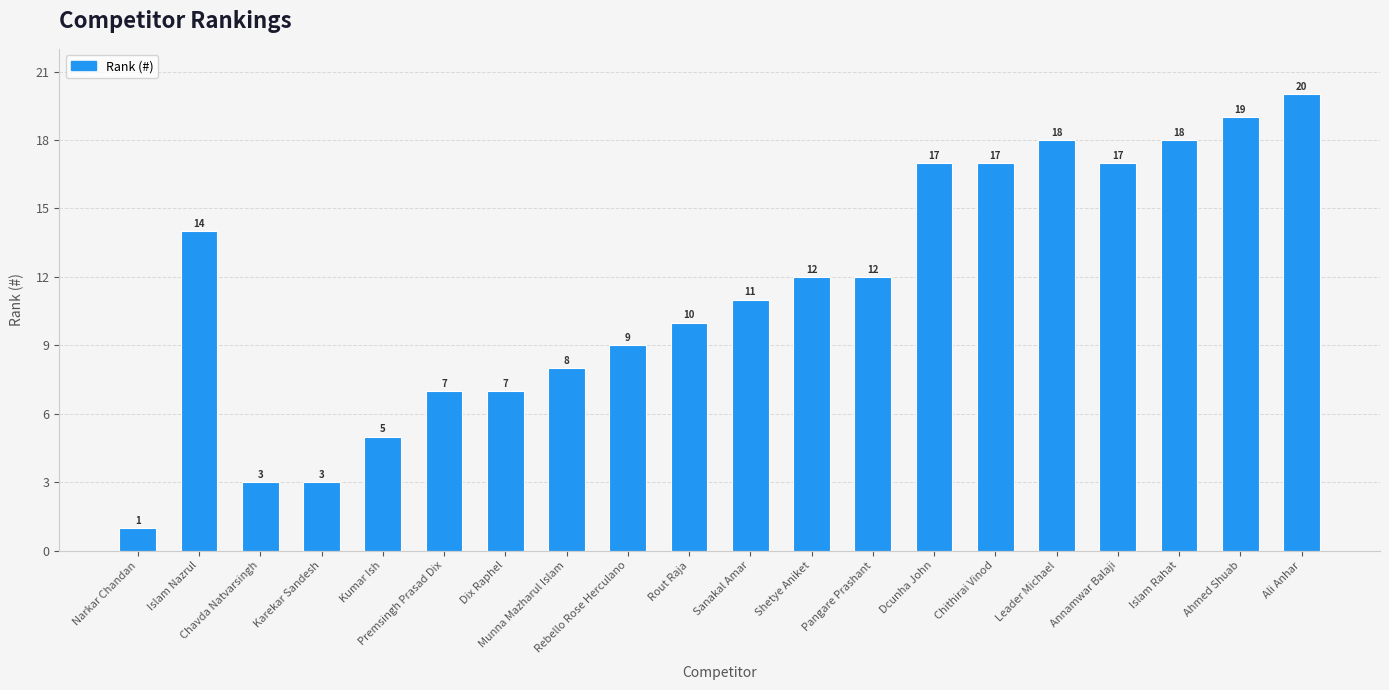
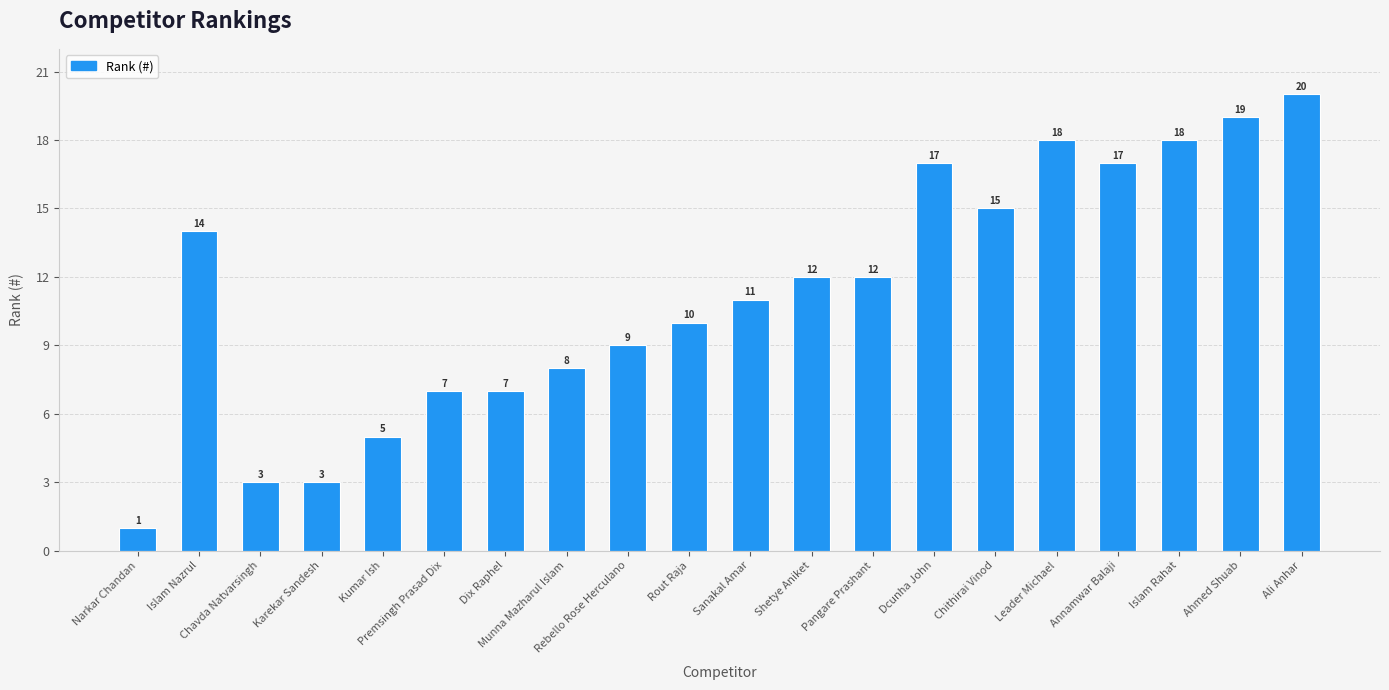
  {
    "Narkar Chandan": 1,
    "Islam Nazrul": 14,
    "Chavda Natvarsingh": 3,
    "Karekar Sandesh": 3,
    "Kumar Ish": 5,
    "Premsingh Prasad Dix": 7,
    "Dix Raphel": 7,
    "Munna Mazharul Islam": 8,
    "Rebello Rose Herculano": 9,
    "Rout Raja": 10,
    "Sanakal Amar": 11,
    "Shetye Aniket": 12,
    "Pangare Prashant": 12,
    "Dcunha John": 17,
-   "Chithirai Vinod": 17,
+   "Chithirai Vinod": 15,
    "Leader Michael": 18,
    "Annamwar Balaji": 17,
    "Islam Rahat": 18,
    "Ahmed Shuab": 19,
    "Ali Anhar": 20
  }
